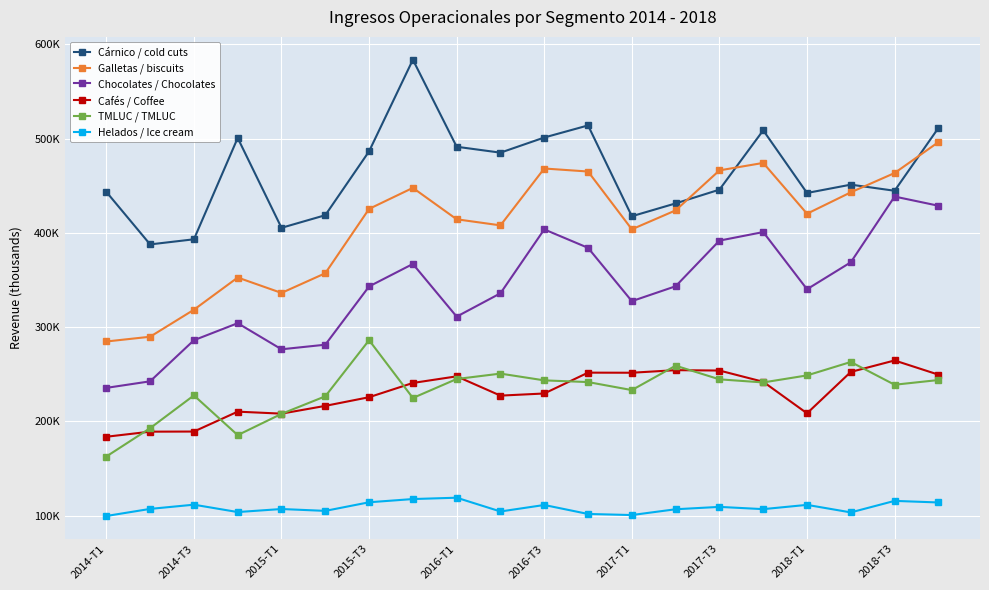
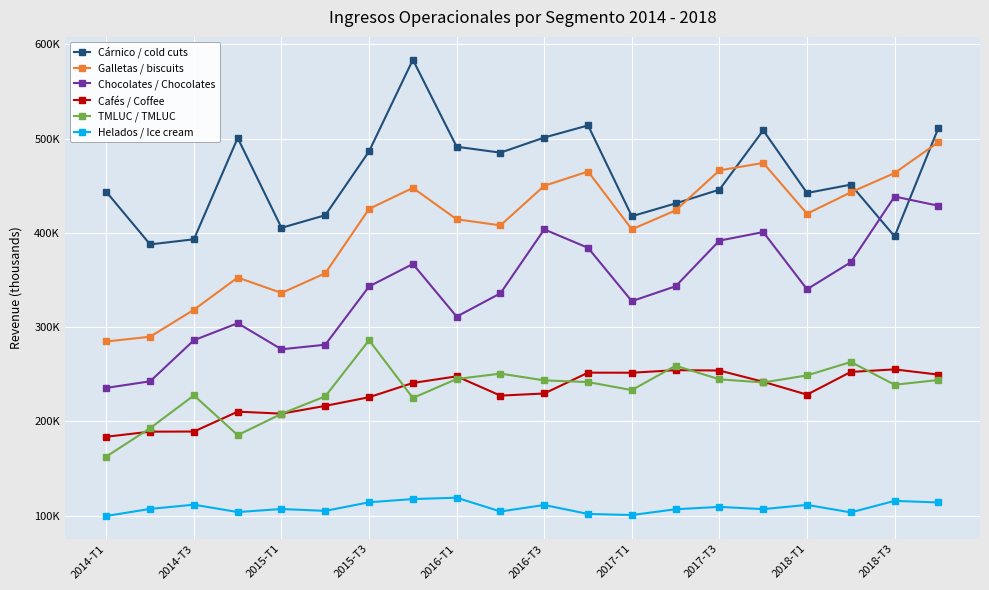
  {
    "Cárnico / cold cuts": {
      "2014-T1": 440000,
      "2014-T3": 390000,
      "2015-T1": 410000,
      "2015-T3": 490000,
      "2016-T1": 490000,
      "2016-T3": 500000,
      "2017-T1": 420000,
      "2017-T3": 450000,
      "2018-T1": 440000,
-     "2018-T3": 440000
+     "2018-T3": 400000
    },
    "Galletas / biscuits": {
      "2014-T1": 280000,
      "2014-T3": 320000,
      "2015-T1": 340000,
      "2015-T3": 430000,
      "2016-T1": 410000,
-     "2016-T3": 470000,
+     "2016-T3": 450000,
      "2017-T1": 400000,
      "2017-T3": 470000,
      "2018-T1": 420000,
      "2018-T3": 460000
    },
    "Chocolates / Chocolates": {
      "2014-T1": 240000,
      "2014-T3": 290000,
      "2015-T1": 280000,
      "2015-T3": 340000,
      "2016-T1": 310000,
      "2016-T3": 400000,
      "2017-T1": 330000,
      "2017-T3": 390000,
      "2018-T1": 340000,
      "2018-T3": 440000
    },
    "Cafés / Coffee": {
      "2014-T1": 180000,
      "2014-T3": 190000,
      "2015-T3": 230000,
      "2016-T1": 250000,
      "2016-T3": 230000,
      "2017-T1": 250000,
      "2017-T3": 250000,
-     "2018-T1": 210000,
-     "2018-T3": 265000
+     "2018-T1": 230000,
+     "2018-T3": 255000
    },
    "TMLUC / TMLUC": {
      "2014-T1": 160000,
      "2014-T3": 230000,
      "2015-T3": 290000,
      "2016-T1": 240000,
      "2016-T3": 240000,
      "2017-T1": 230000,
      "2017-T3": 240000,
      "2018-T1": 250000,
      "2018-T3": 240000
    },
    "Helados / Ice cream": {
      "2014-T1": 100000,
      "2014-T3": 110000,
      "2015-T1": 110000,
      "2015-T3": 110000,
      "2016-T1": 120000,
      "2016-T3": 110000,
      "2017-T1": 100000,
      "2017-T3": 110000,
      "2018-T1": 110000,
      "2018-T3": 120000
    }
  }
